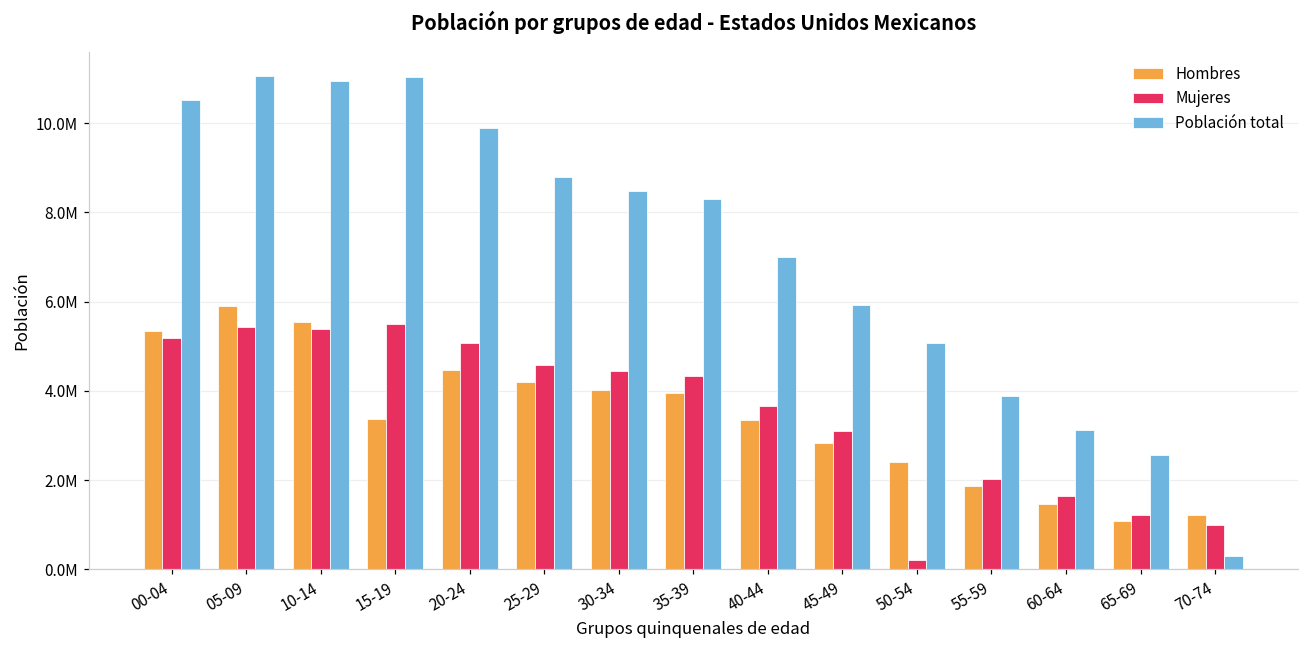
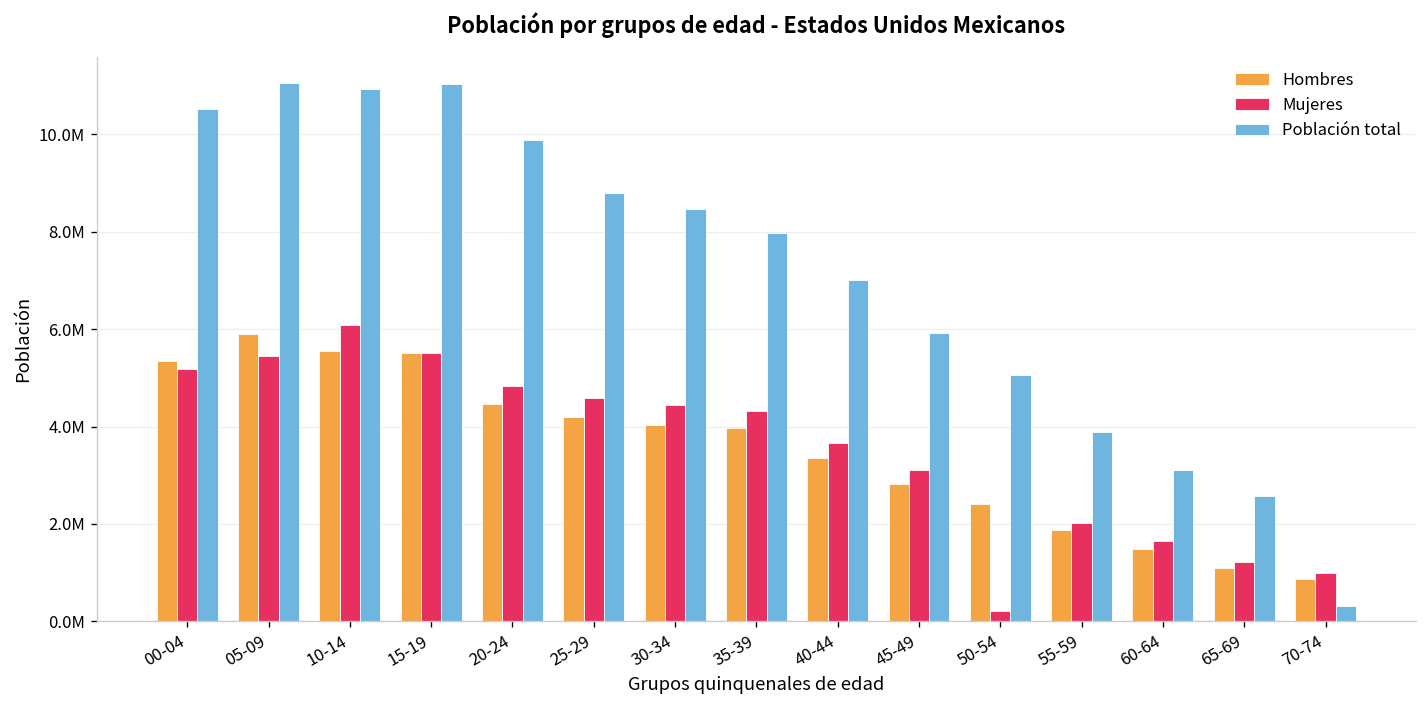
  {
    "Hombres": {
      "00-04": 5300000,
      "05-09": 5900000,
      "10-14": 5500000,
-     "15-19": 3400000,
+     "15-19": 5500000,
      "20-24": 4500000,
      "25-29": 4200000,
      "30-34": 4000000,
      "35-39": 4000000,
      "40-44": 3400000,
      "45-49": 2800000,
      "50-54": 2400000,
      "55-59": 1900000,
      "60-64": 1500000,
      "65-69": 1100000,
-     "70-74": 1200000
+     "70-74": 900000
    },
    "Mujeres": {
      "00-04": 5200000,
      "05-09": 5400000,
-     "10-14": 5400000,
+     "10-14": 6100000,
      "15-19": 5500000,
-     "20-24": 5100000,
+     "20-24": 4800000,
      "25-29": 4600000,
      "30-34": 4400000,
      "35-39": 4300000,
      "40-44": 3700000,
      "45-49": 3100000,
      "50-54": 200000,
      "55-59": 2000000,
      "60-64": 1600000,
      "65-69": 1200000,
      "70-74": 1000000
    },
    "Población total": {
      "00-04": 10500000,
      "05-09": 11000000,
      "10-14": 10900000,
      "15-19": 11000000,
      "20-24": 9900000,
      "25-29": 8800000,
      "30-34": 8500000,
-     "35-39": 8300000,
+     "35-39": 8000000,
      "40-44": 7000000,
      "45-49": 5900000,
      "50-54": 5100000,
      "55-59": 3900000,
      "60-64": 3100000,
      "65-69": 2600000,
      "70-74": 300000
    }
  }
